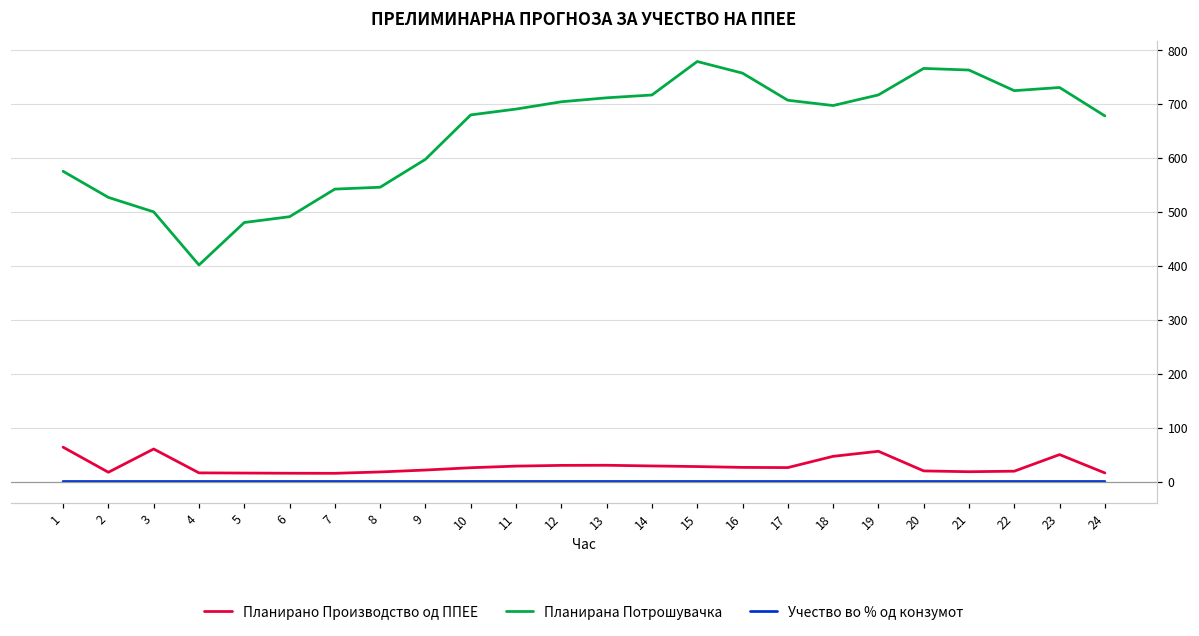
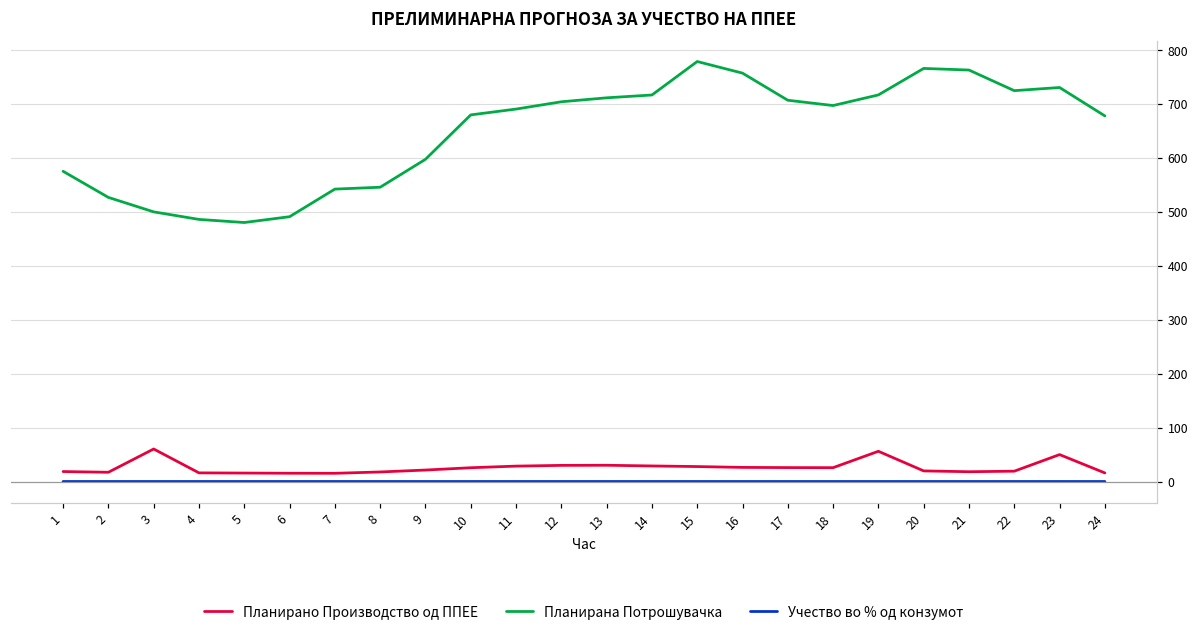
  {
    "Планирано Производство од ППЕЕ": {
-     "1": 60,
+     "1": 20,
      "2": 20,
      "3": 60,
      "4": 20,
      "5": 20,
      "6": 20,
      "7": 20,
      "8": 20,
      "9": 20,
      "10": 30,
      "11": 30,
      "12": 30,
      "13": 30,
      "14": 30,
      "15": 30,
      "16": 30,
      "17": 30,
-     "18": 50,
+     "18": 30,
      "19": 60,
      "20": 20,
      "21": 20,
      "22": 20,
      "23": 50,
      "24": 20
    },
    "Планирана Потрошувачка": {
      "1": 580,
      "2": 530,
      "3": 500,
-     "4": 400,
+     "4": 490,
      "5": 480,
      "6": 490,
      "7": 540,
      "8": 550,
      "9": 600,
      "10": 680,
      "11": 690,
      "12": 700,
      "13": 710,
      "14": 720,
      "15": 780,
      "16": 760,
      "17": 710,
      "18": 700,
      "19": 720,
      "20": 770,
      "21": 760,
      "22": 730,
      "23": 730,
      "24": 680
    },
    "Учество во % од конзумот": {
      "1": 0,
      "2": 0,
      "3": 0,
      "4": 0,
      "5": 0,
      "6": 0,
      "7": 0,
      "8": 0,
      "9": 0,
      "10": 0,
      "11": 0,
      "12": 0,
      "13": 0,
      "14": 0,
      "15": 0,
      "16": 0,
      "17": 0,
      "18": 0,
      "19": 0,
      "20": 0,
      "21": 0,
      "22": 0,
      "23": 0,
      "24": 0
    }
  }
